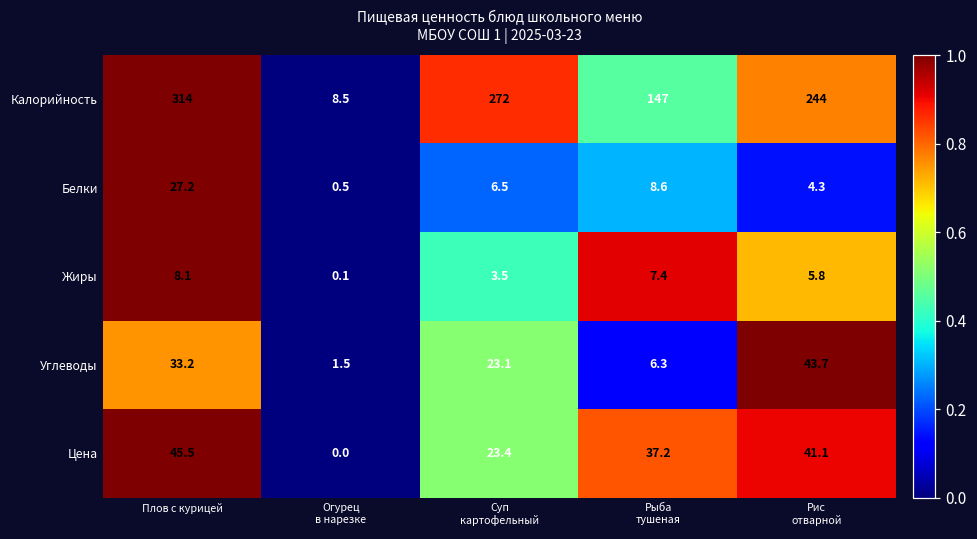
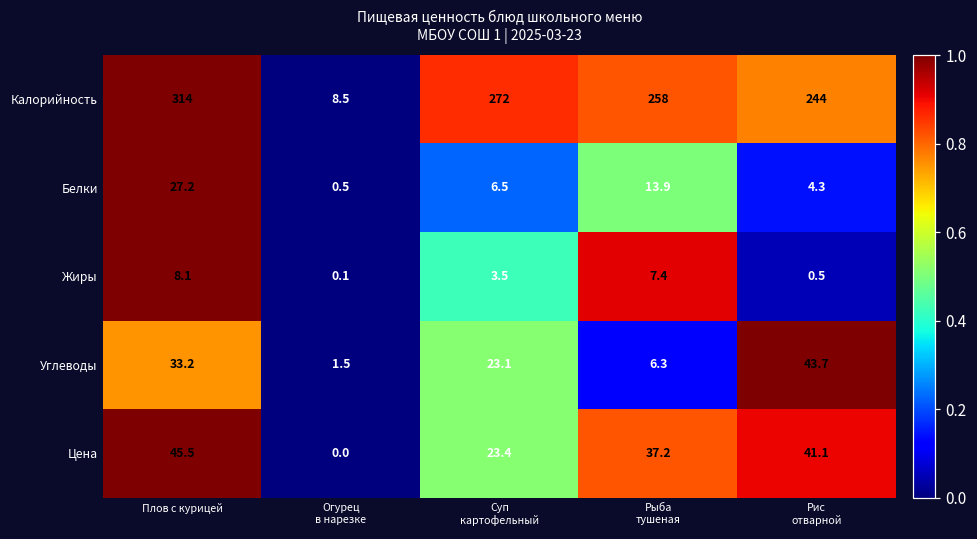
  {
    "Калорийность": {
      "Плов с курицей": 314,
      "Огурец в нарезке": 8.5,
      "Суп картофельный": 272,
-     "Рыба тушеная": 147,
+     "Рыба тушеная": 258,
      "Рис отварной": 244
    },
    "Белки": {
      "Плов с курицей": 27.2,
      "Огурец в нарезке": 0.5,
      "Суп картофельный": 6.5,
-     "Рыба тушеная": 8.6,
+     "Рыба тушеная": 13.9,
      "Рис отварной": 4.3
    },
    "Жиры": {
      "Плов с курицей": 8.1,
      "Огурец в нарезке": 0.1,
      "Суп картофельный": 3.5,
      "Рыба тушеная": 7.4,
-     "Рис отварной": 5.8
+     "Рис отварной": 0.5
    },
    "Углеводы": {
      "Плов с курицей": 33.2,
      "Огурец в нарезке": 1.5,
      "Суп картофельный": 23.1,
      "Рыба тушеная": 6.3,
      "Рис отварной": 43.7
    },
    "Цена": {
      "Плов с курицей": 45.5,
      "Огурец в нарезке": 0.0,
      "Суп картофельный": 23.4,
      "Рыба тушеная": 37.2,
      "Рис отварной": 41.1
    }
  }
